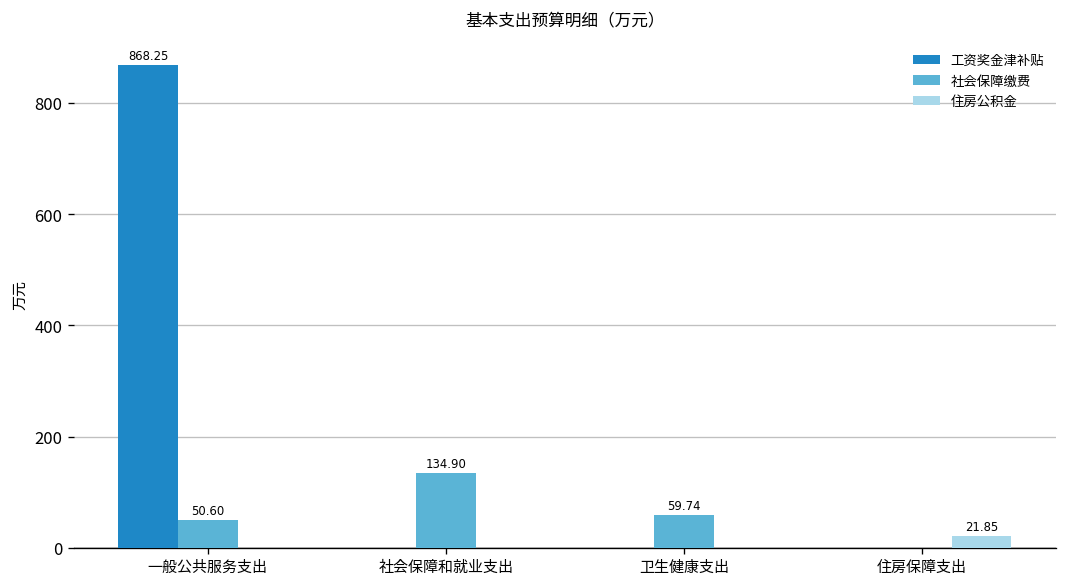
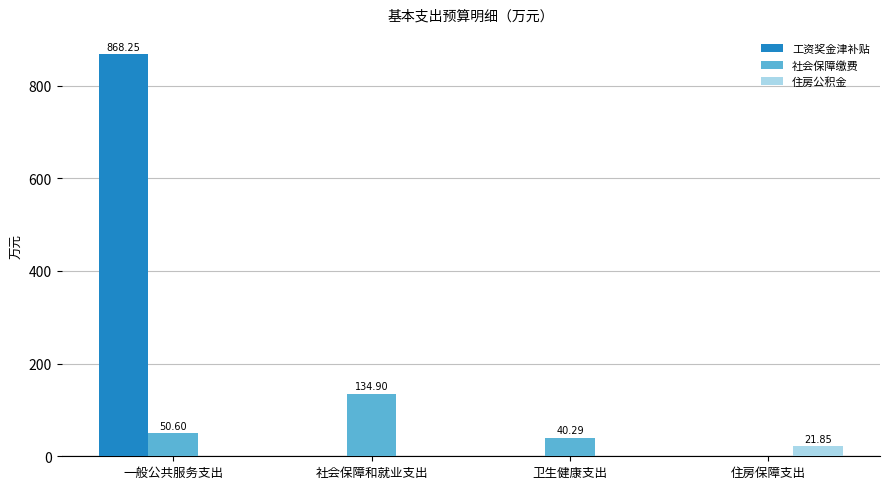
  {
    "工资奖金津补贴": {
      "一般公共服务支出": 868.25
    },
    "社会保障缴费": {
      "一般公共服务支出": 50.60,
      "社会保障和就业支出": 134.90,
-     "卫生健康支出": 59.74
+     "卫生健康支出": 40.29
    },
    "住房公积金": {
      "住房保障支出": 21.85
    }
  }
